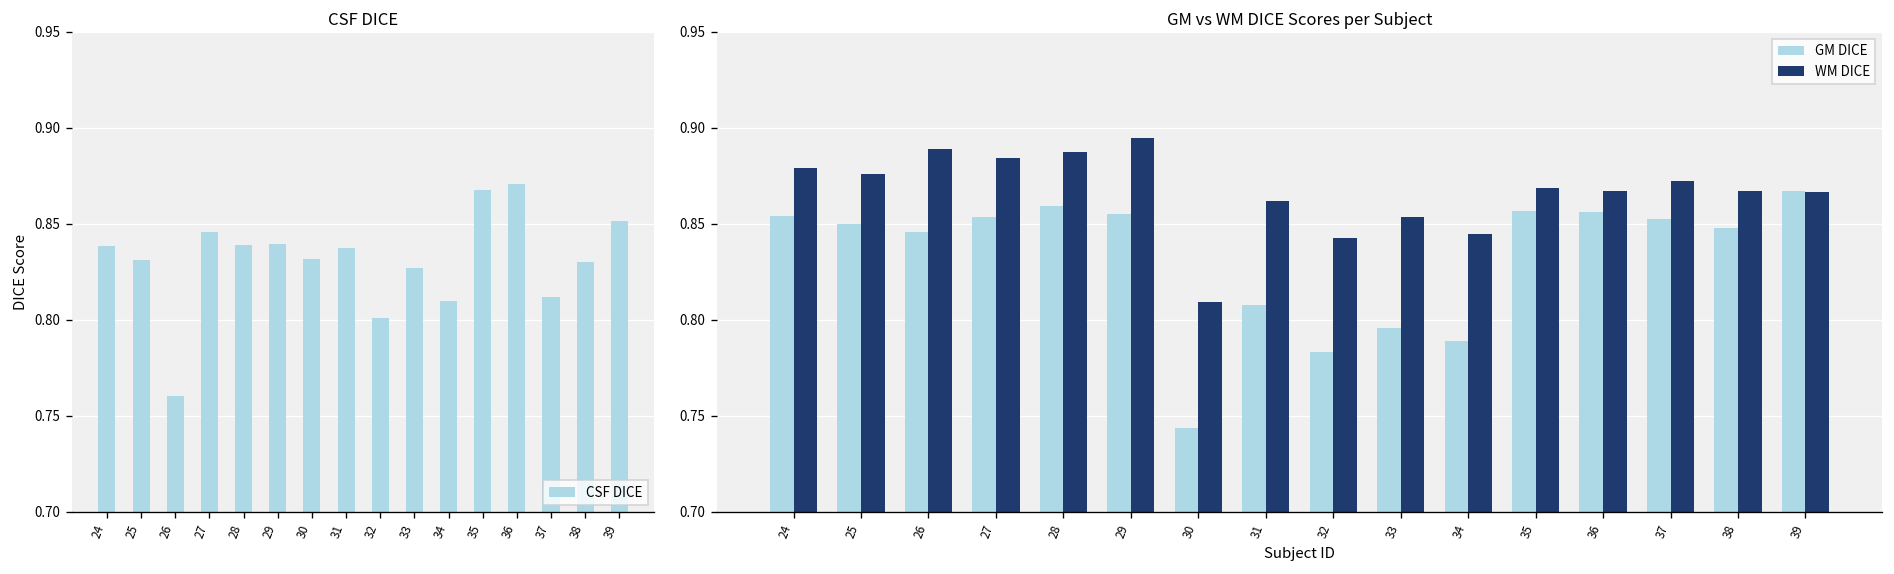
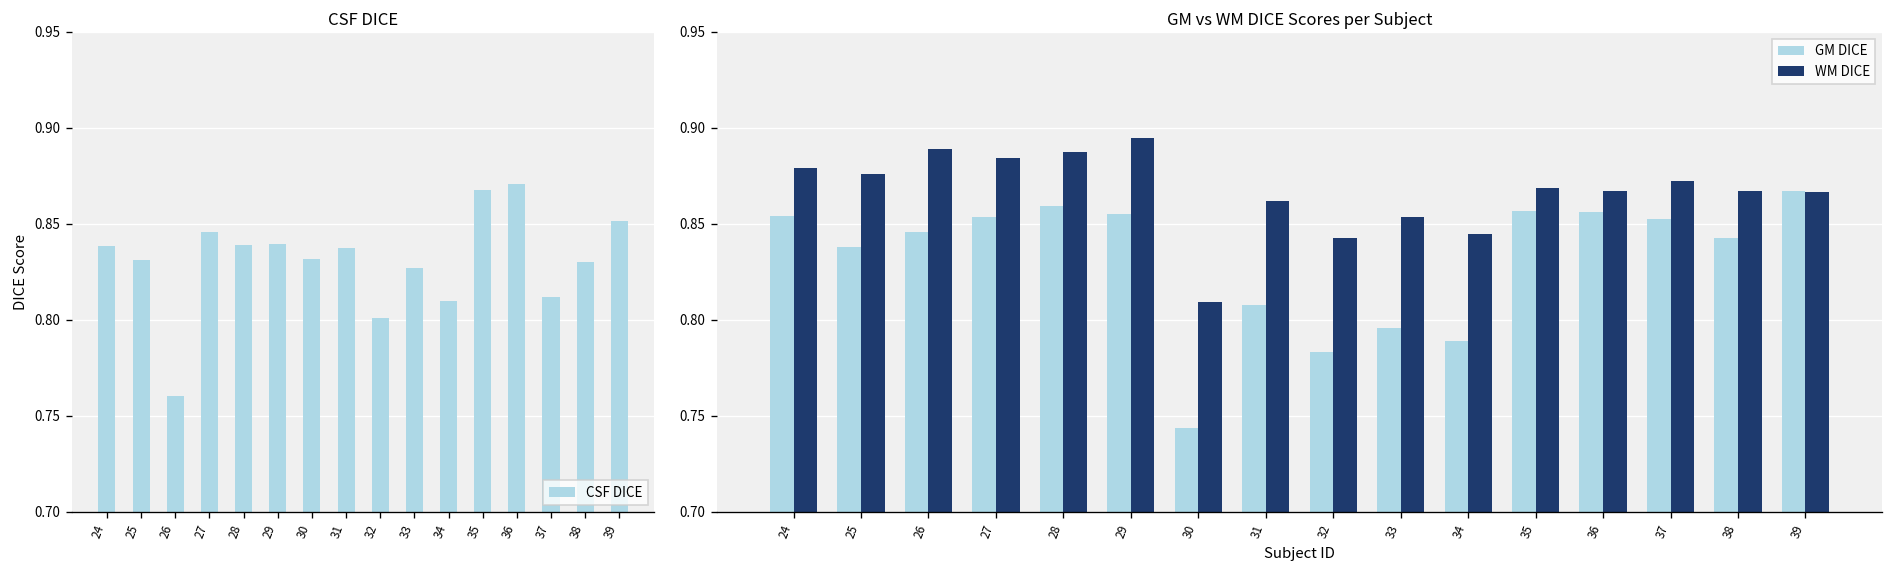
  {
    "CSF DICE": {
      "24": 0.838,
      "25": 0.831,
      "26": 0.760,
      "27": 0.846,
      "28": 0.839,
      "29": 0.839,
      "30": 0.832,
      "31": 0.837,
      "32": 0.801,
      "33": 0.827,
      "34": 0.809,
      "35": 0.868,
      "36": 0.871,
      "37": 0.812,
      "38": 0.830,
      "39": 0.851
    },
    "GM vs WM DICE Scores per Subject": {
      "GM DICE": {
        "24": 0.854,
-       "25": 0.850,
+       "25": 0.838,
        "26": 0.846,
        "27": 0.853,
        "28": 0.859,
        "29": 0.855,
        "30": 0.743,
        "31": 0.807,
        "32": 0.783,
        "33": 0.796,
        "34": 0.789,
        "35": 0.857,
        "36": 0.856,
        "37": 0.853,
-       "38": 0.848,
+       "38": 0.842,
        "39": 0.867
      },
      "WM DICE": {
        "24": 0.879,
        "25": 0.876,
        "26": 0.889,
        "27": 0.884,
        "28": 0.888,
        "29": 0.895,
        "30": 0.809,
        "31": 0.862,
        "32": 0.842,
        "33": 0.853,
        "34": 0.844,
        "35": 0.868,
        "36": 0.867,
        "37": 0.872,
        "38": 0.867,
        "39": 0.866
      }
    }
  }
